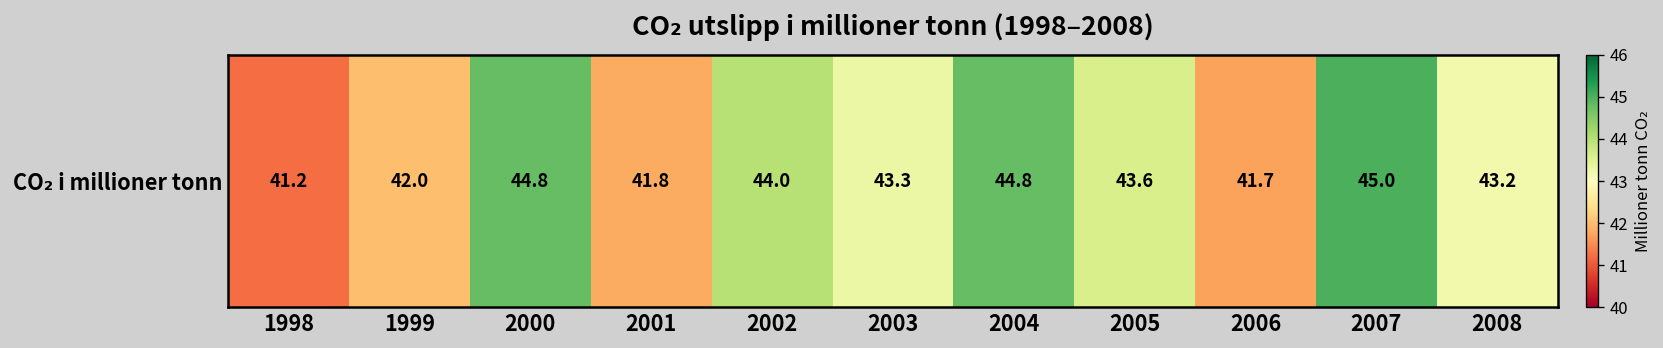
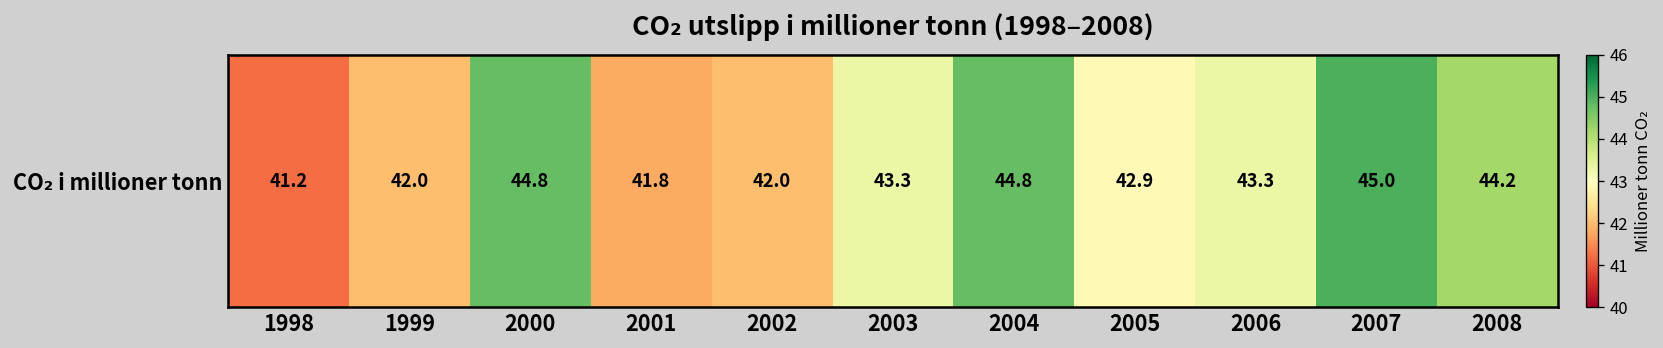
  {
    "CO₂ i millioner tonn": {
      "1998": 41.2,
      "1999": 42.0,
      "2000": 44.8,
      "2001": 41.8,
-     "2002": 44.0,
+     "2002": 42.0,
      "2003": 43.3,
      "2004": 44.8,
-     "2005": 43.6,
-     "2006": 41.7,
+     "2005": 42.9,
+     "2006": 43.3,
      "2007": 45.0,
-     "2008": 43.2
+     "2008": 44.2
    }
  }
